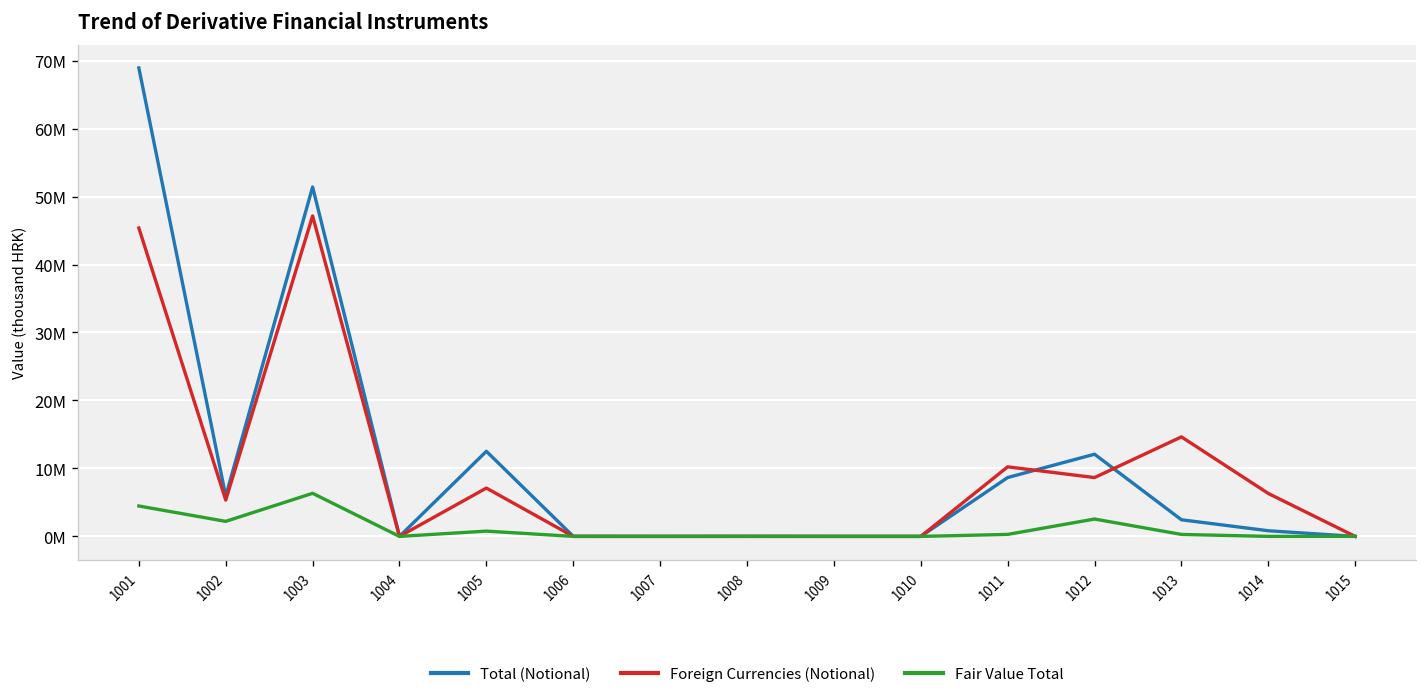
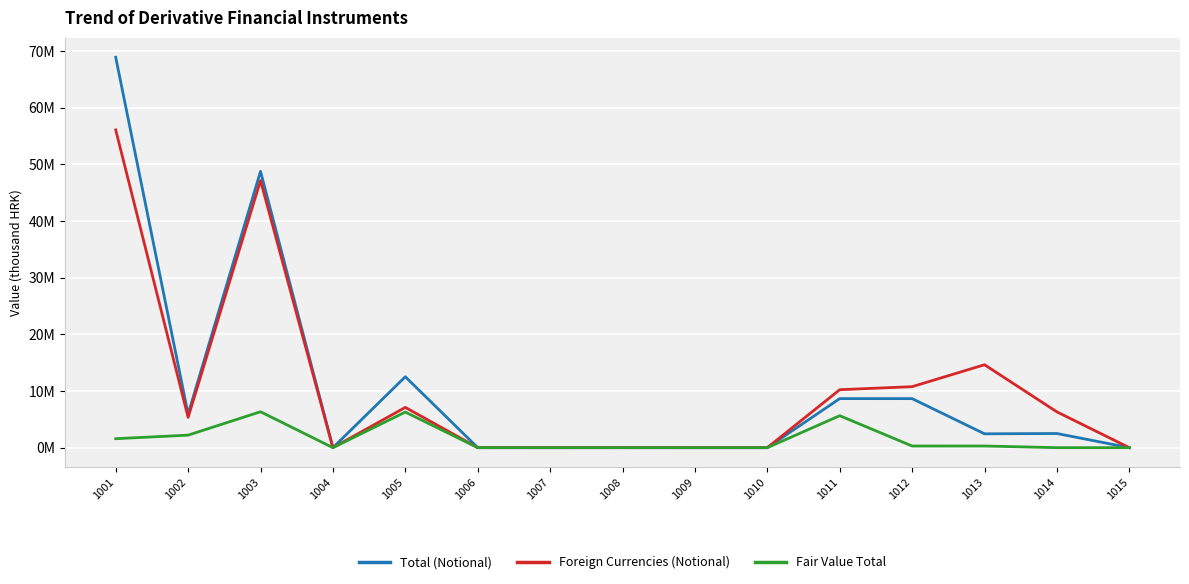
  {
    "Total (Notional)": {
      "1001": 69000000,
      "1002": 6000000,
-     "1003": 51000000,
+     "1003": 49000000,
      "1005": 13000000,
      "1011": 9000000,
-     "1012": 12000000,
+     "1012": 9000000,
      "1013": 2000000,
-     "1014": 1000000
+     "1014": 3000000
    },
    "Foreign Currencies (Notional)": {
-     "1001": 45000000,
+     "1001": 56000000,
      "1002": 5000000,
      "1003": 47000000,
      "1005": 7000000,
      "1011": 10000000,
-     "1012": 9000000,
+     "1012": 11000000,
      "1013": 15000000,
      "1014": 6000000
    },
    "Fair Value Total": {
-     "1001": 4000000,
+     "1001": 2000000,
      "1002": 2000000,
      "1003": 6000000,
-     "1005": 1000000,
-     "1011": 0,
-     "1012": 3000000,
+     "1005": 6000000,
+     "1011": 6000000,
+     "1012": 0,
      "1013": 0,
      "1014": 0
    }
  }
